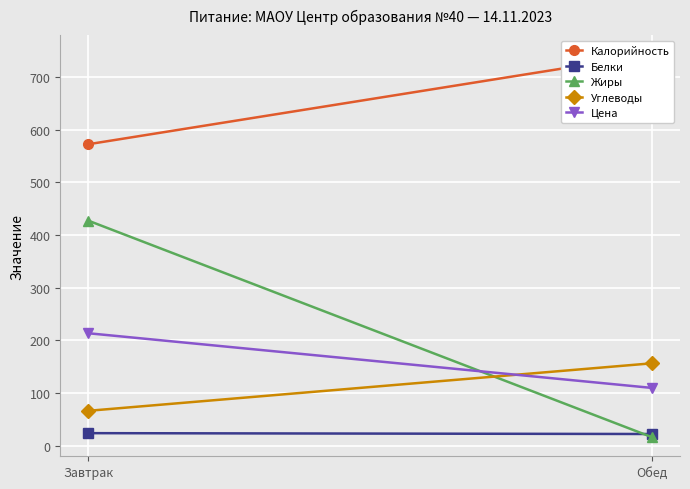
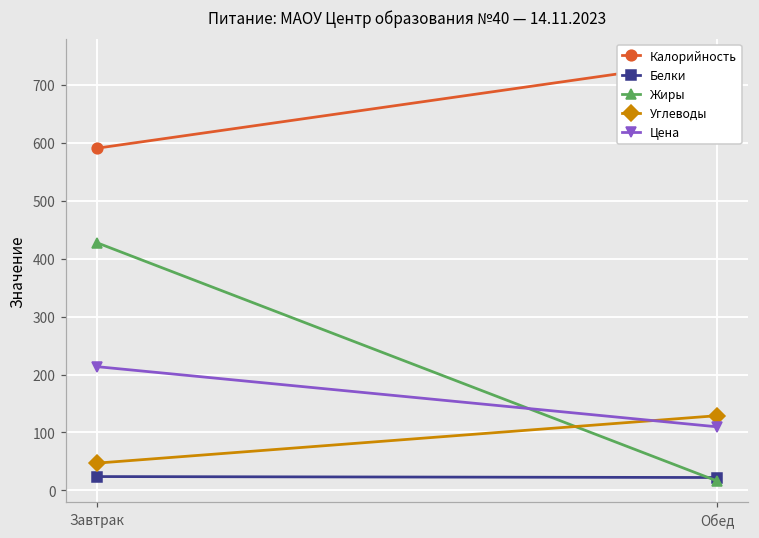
  {
    "Калорийность": {
-     "Завтрак": 570
+     "Завтрак": 590
    },
    "Белки": {
      "Завтрак": 20,
      "Обед": 20
    },
    "Жиры": {
      "Завтрак": 430,
      "Обед": 20
    },
    "Углеводы": {
-     "Завтрак": 70,
-     "Обед": 160
+     "Завтрак": 50,
+     "Обед": 130
    },
    "Цена": {
      "Завтрак": 210,
      "Обед": 110
    }
  }
